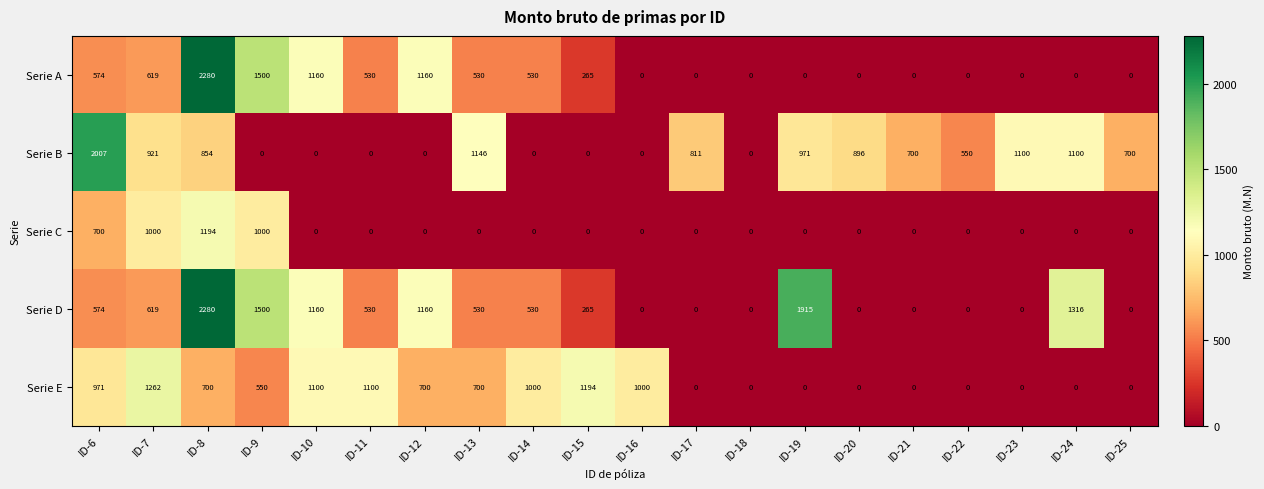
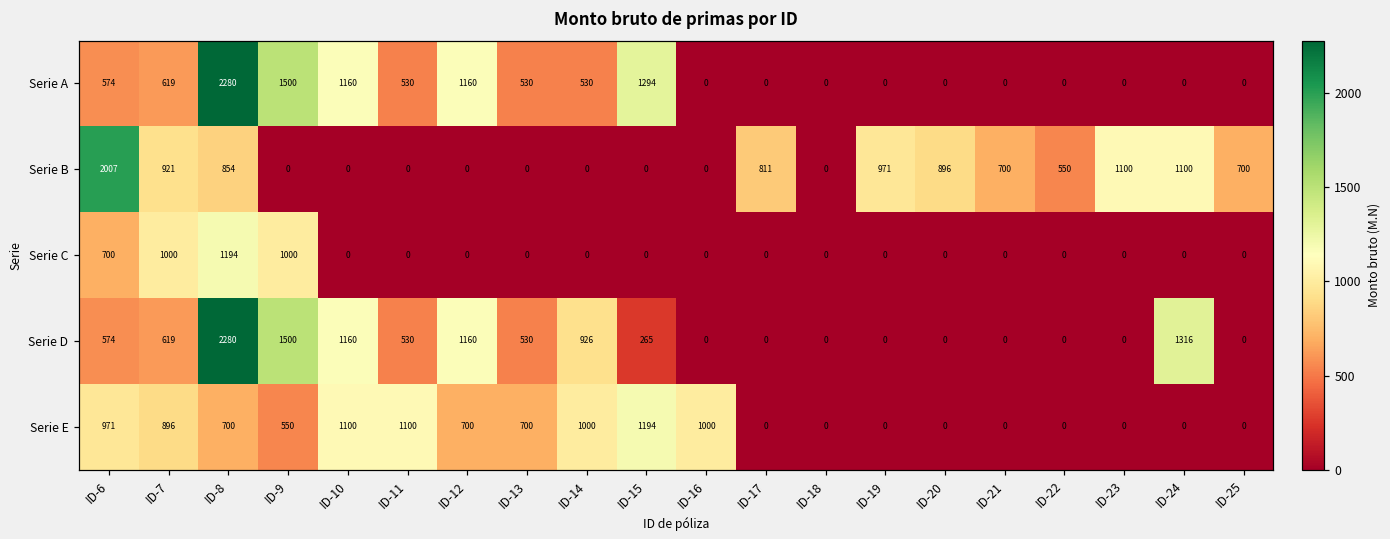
  {
    "Serie A": {
      "ID-6": 574,
      "ID-7": 619,
      "ID-8": 2280,
      "ID-9": 1500,
      "ID-10": 1160,
      "ID-11": 530,
      "ID-12": 1160,
      "ID-13": 530,
      "ID-14": 530,
-     "ID-15": 265,
+     "ID-15": 1294,
      "ID-16": 0,
      "ID-17": 0,
      "ID-18": 0,
      "ID-19": 0,
      "ID-20": 0,
      "ID-21": 0,
      "ID-22": 0,
      "ID-23": 0,
      "ID-24": 0,
      "ID-25": 0
    },
    "Serie B": {
      "ID-6": 2007,
      "ID-7": 921,
      "ID-8": 854,
      "ID-9": 0,
      "ID-10": 0,
      "ID-11": 0,
      "ID-12": 0,
-     "ID-13": 1146,
+     "ID-13": 0,
      "ID-14": 0,
      "ID-15": 0,
      "ID-16": 0,
      "ID-17": 811,
      "ID-18": 0,
      "ID-19": 971,
      "ID-20": 896,
      "ID-21": 700,
      "ID-22": 550,
      "ID-23": 1100,
      "ID-24": 1100,
      "ID-25": 700
    },
    "Serie C": {
      "ID-6": 700,
      "ID-7": 1000,
      "ID-8": 1194,
      "ID-9": 1000,
      "ID-10": 0,
      "ID-11": 0,
      "ID-12": 0,
      "ID-13": 0,
      "ID-14": 0,
      "ID-15": 0,
      "ID-16": 0,
      "ID-17": 0,
      "ID-18": 0,
      "ID-19": 0,
      "ID-20": 0,
      "ID-21": 0,
      "ID-22": 0,
      "ID-23": 0,
      "ID-24": 0,
      "ID-25": 0
    },
    "Serie D": {
      "ID-6": 574,
      "ID-7": 619,
      "ID-8": 2280,
      "ID-9": 1500,
      "ID-10": 1160,
      "ID-11": 530,
      "ID-12": 1160,
      "ID-13": 530,
-     "ID-14": 530,
+     "ID-14": 926,
      "ID-15": 265,
      "ID-16": 0,
      "ID-17": 0,
      "ID-18": 0,
-     "ID-19": 1915,
+     "ID-19": 0,
      "ID-20": 0,
      "ID-21": 0,
      "ID-22": 0,
      "ID-23": 0,
      "ID-24": 1316,
      "ID-25": 0
    },
    "Serie E": {
      "ID-6": 971,
-     "ID-7": 1262,
+     "ID-7": 896,
      "ID-8": 700,
      "ID-9": 550,
      "ID-10": 1100,
      "ID-11": 1100,
      "ID-12": 700,
      "ID-13": 700,
      "ID-14": 1000,
      "ID-15": 1194,
      "ID-16": 1000,
      "ID-17": 0,
      "ID-18": 0,
      "ID-19": 0,
      "ID-20": 0,
      "ID-21": 0,
      "ID-22": 0,
      "ID-23": 0,
      "ID-24": 0,
      "ID-25": 0
    }
  }
